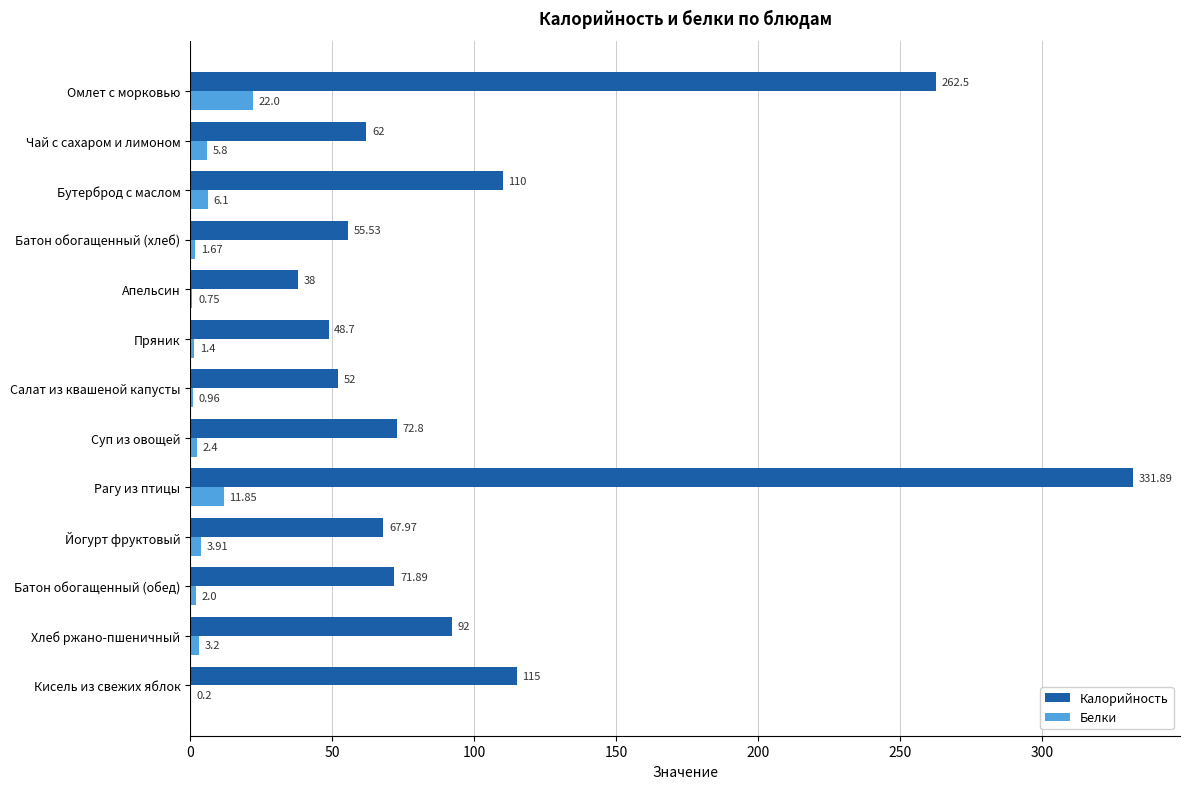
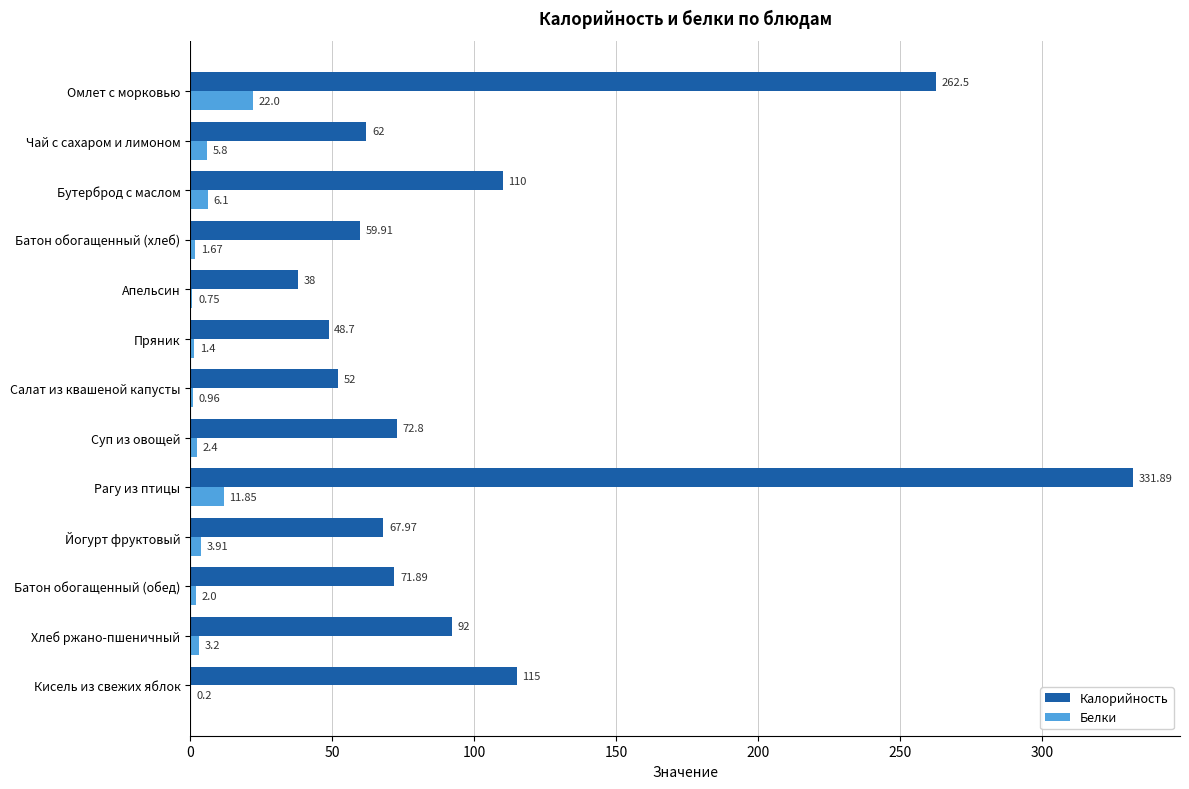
  {
    "Калорийность": {
      "Омлет с морковью": 262.5,
      "Чай с сахаром и лимоном": 62,
      "Бутерброд с маслом": 110,
-     "Батон обогащенный (хлеб)": 55.53,
+     "Батон обогащенный (хлеб)": 59.91,
      "Апельсин": 38,
      "Пряник": 48.7,
      "Салат из квашеной капусты": 52,
      "Суп из овощей": 72.8,
      "Рагу из птицы": 331.89,
      "Йогурт фруктовый": 67.97,
      "Батон обогащенный (обед)": 71.89,
      "Хлеб ржано-пшеничный": 92,
      "Кисель из свежих яблок": 115
    },
    "Белки": {
      "Омлет с морковью": 22.0,
      "Чай с сахаром и лимоном": 5.8,
      "Бутерброд с маслом": 6.1,
      "Батон обогащенный (хлеб)": 1.67,
      "Апельсин": 0.75,
      "Пряник": 1.4,
      "Салат из квашеной капусты": 0.96,
      "Суп из овощей": 2.4,
      "Рагу из птицы": 11.85,
      "Йогурт фруктовый": 3.91,
      "Батон обогащенный (обед)": 2.0,
      "Хлеб ржано-пшеничный": 3.2,
      "Кисель из свежих яблок": 0.2
    }
  }
